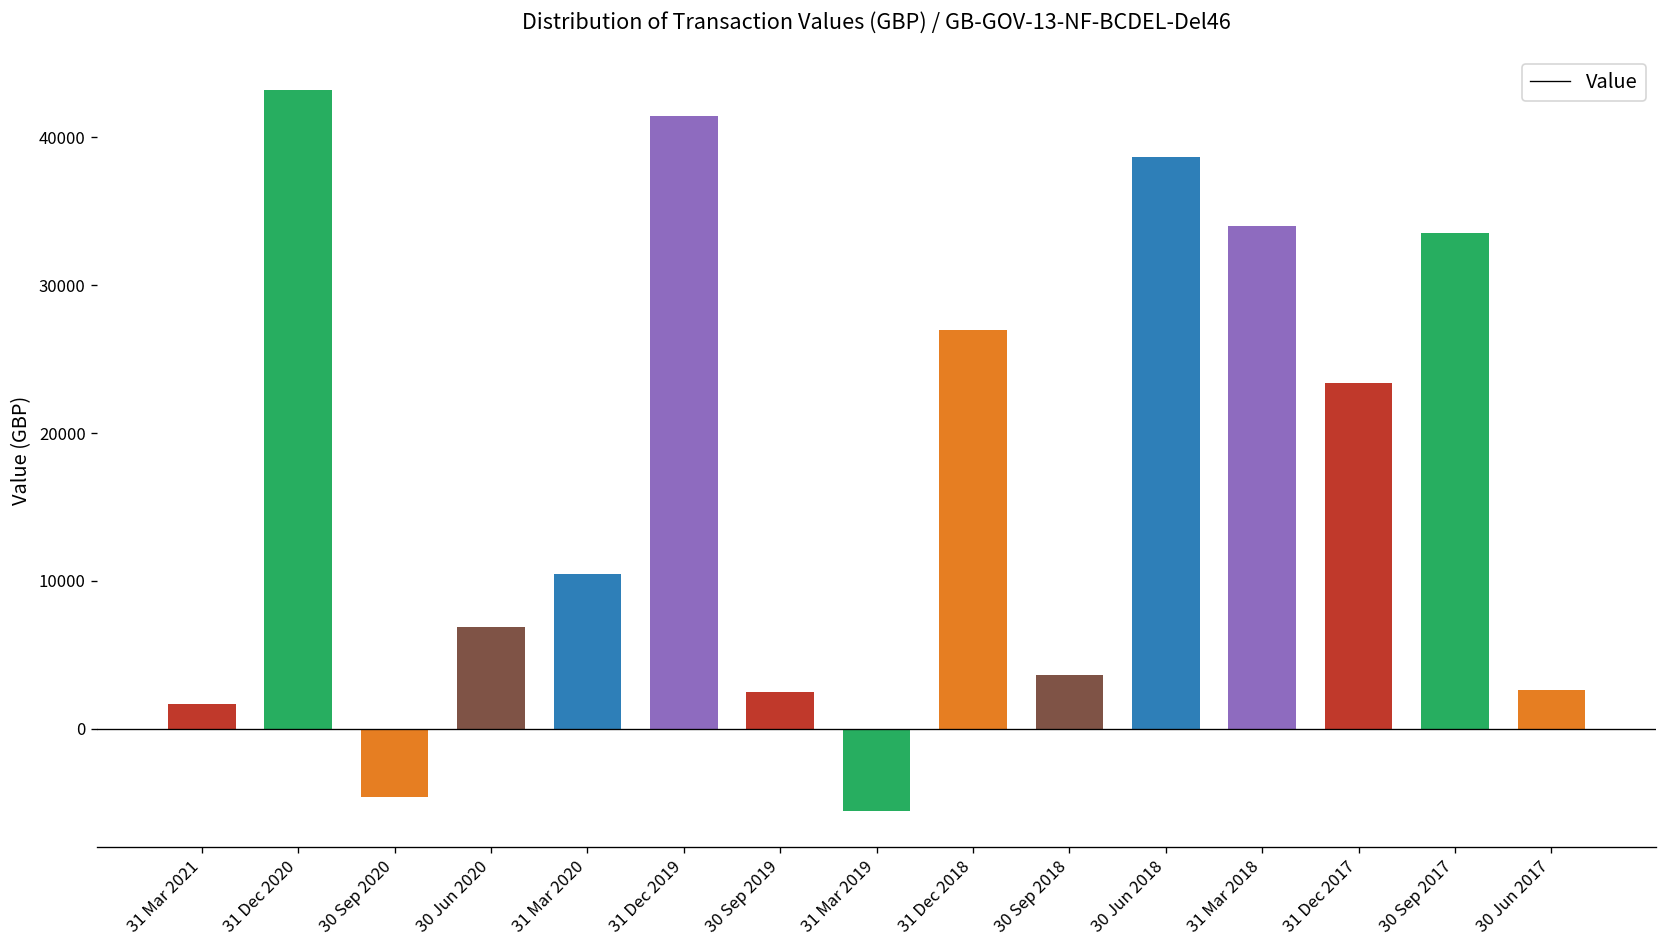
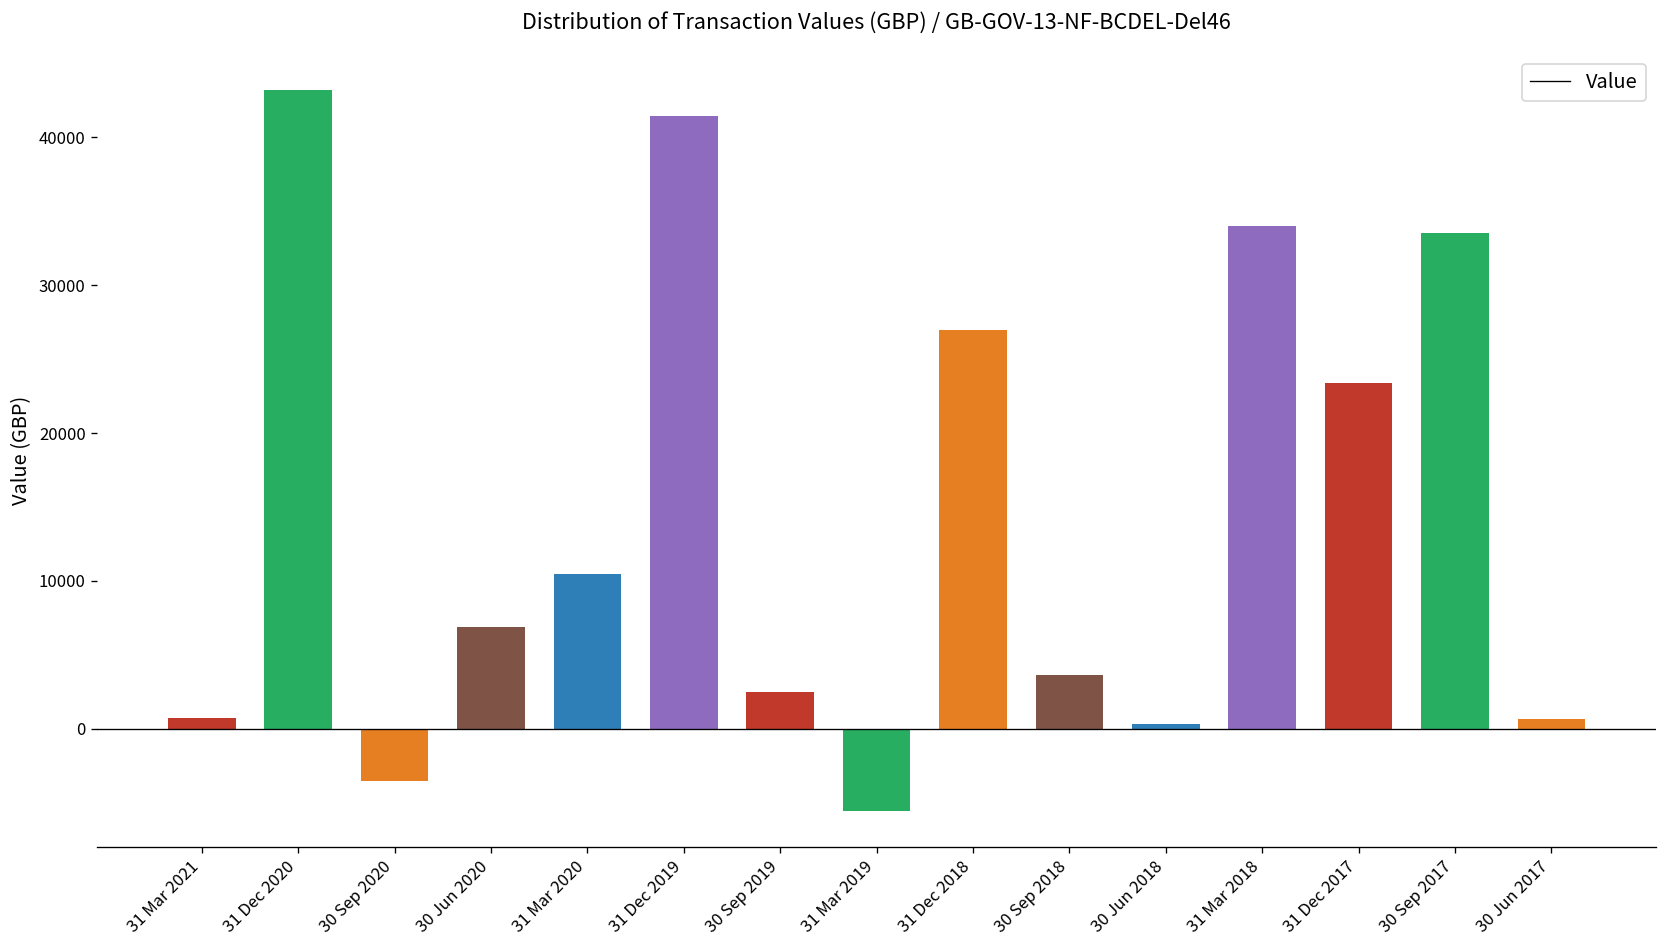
  {
-   "31 Mar 2021": 1700,
+   "31 Mar 2021": 700,
    "31 Dec 2020": 43200,
-   "30 Sep 2020": -4600,
+   "30 Sep 2020": -3600,
    "30 Jun 2020": 6900,
    "31 Mar 2020": 10500,
    "31 Dec 2019": 41400,
    "30 Sep 2019": 2500,
    "31 Mar 2019": -5600,
    "31 Dec 2018": 27000,
    "30 Sep 2018": 3600,
-   "30 Jun 2018": 38700,
+   "30 Jun 2018": 300,
    "31 Mar 2018": 34000,
    "31 Dec 2017": 23400,
    "30 Sep 2017": 33500,
-   "30 Jun 2017": 2600
+   "30 Jun 2017": 700
  }
